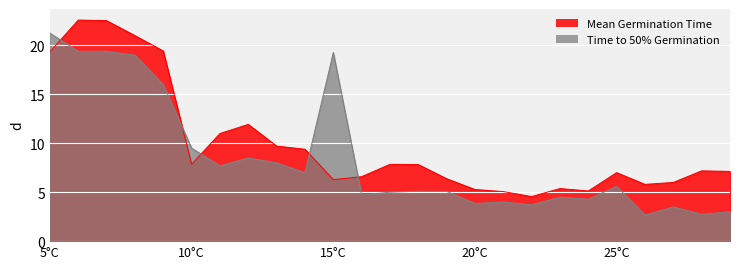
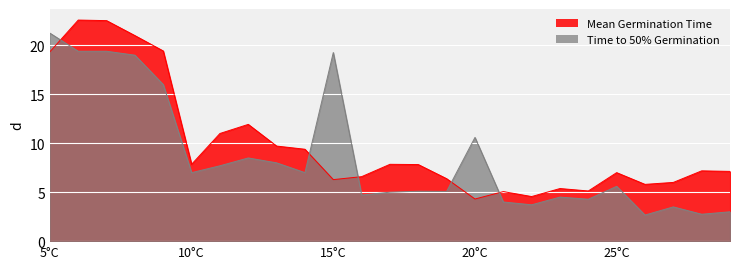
  {
    "Mean Germination Time": {
      "5°C": 19,
      "10°C": 8,
      "15°C": 6,
-     "20°C": 5,
+     "20°C": 4,
      "25°C": 7
    },
    "Time to 50% Germination": {
      "5°C": 21,
-     "10°C": 10,
+     "10°C": 7,
      "15°C": 19,
-     "20°C": 4,
+     "20°C": 11,
      "25°C": 6
    }
  }
